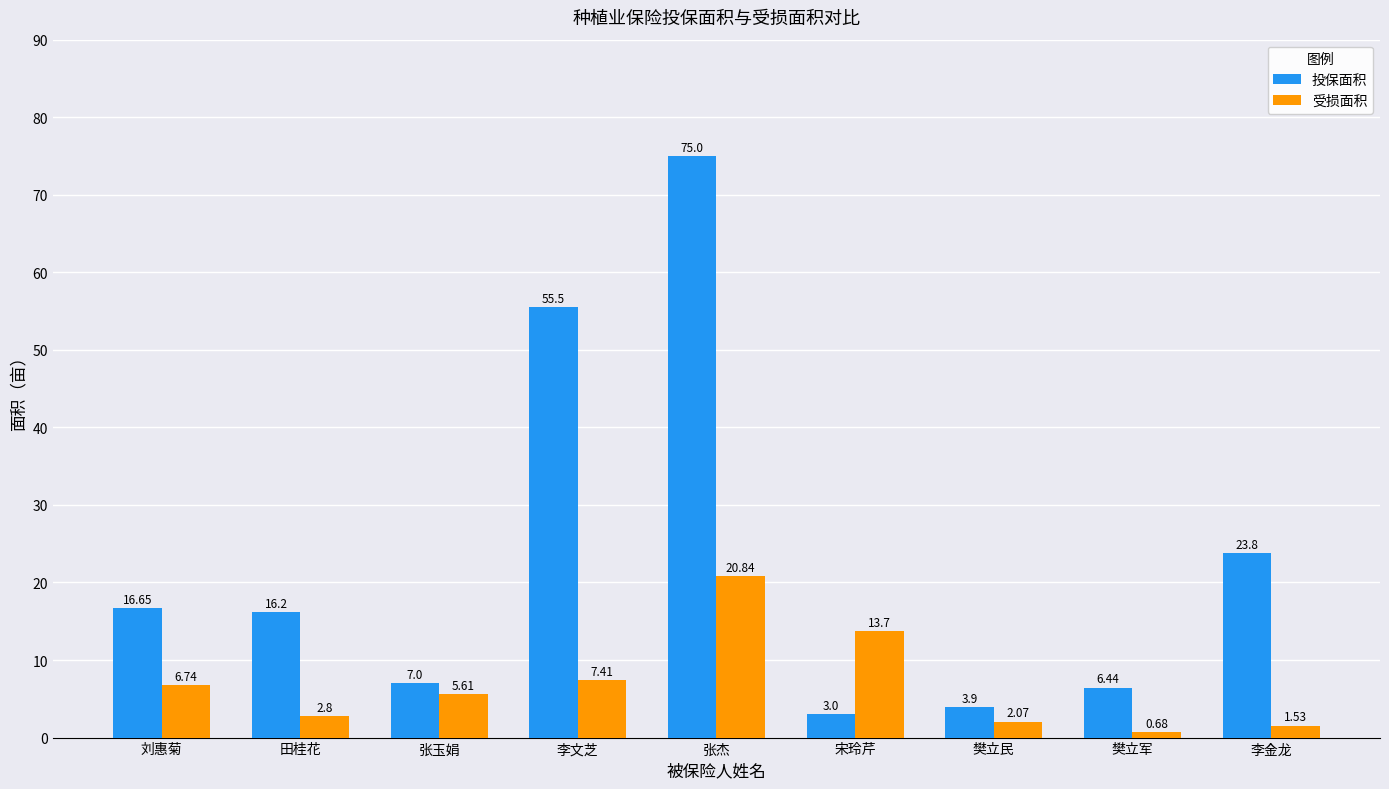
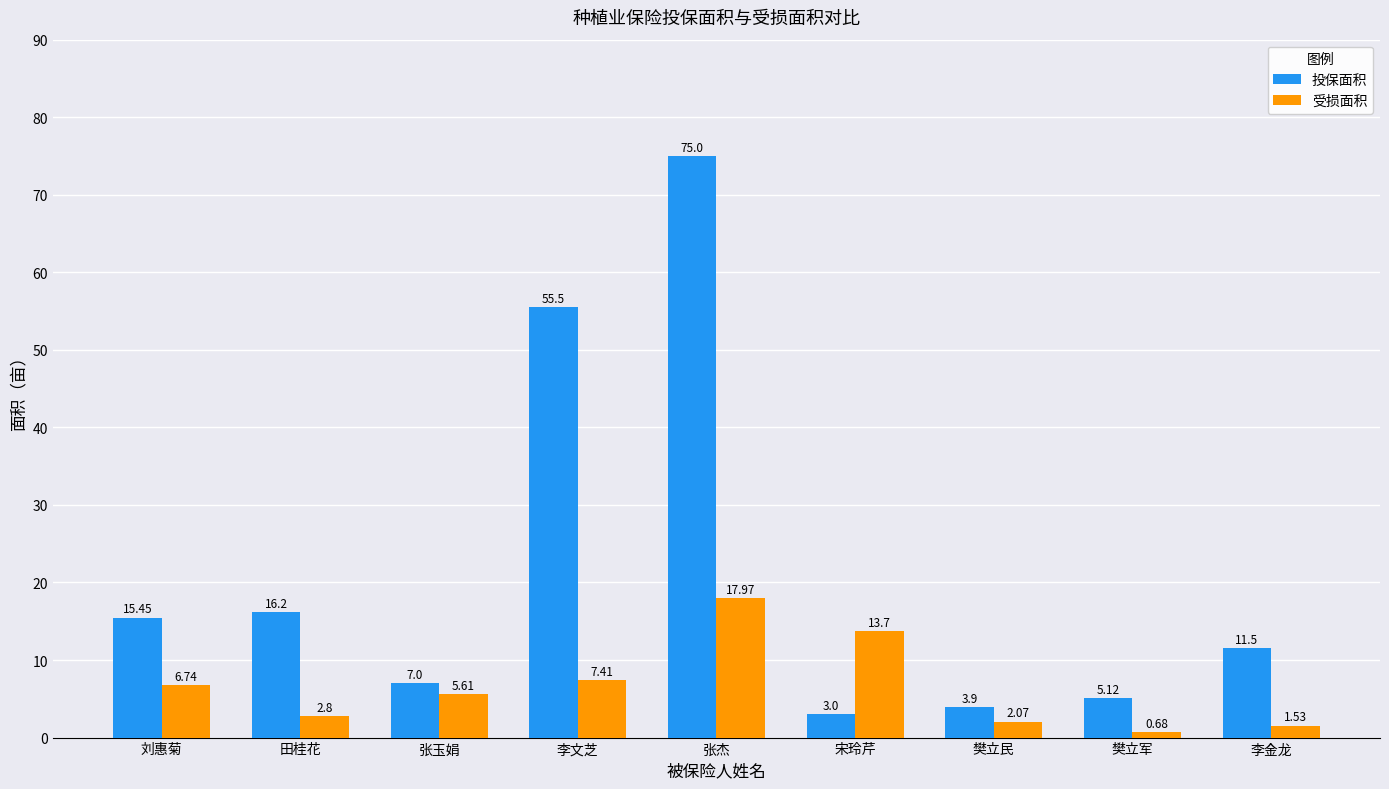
  {
    "投保面积": {
-     "刘惠菊": 16.65,
+     "刘惠菊": 15.45,
      "田桂花": 16.2,
      "张玉娟": 7.0,
      "李文芝": 55.5,
      "张杰": 75.0,
      "宋玲芹": 3.0,
      "樊立民": 3.9,
-     "樊立军": 6.44,
-     "李金龙": 23.8
+     "樊立军": 5.12,
+     "李金龙": 11.5
    },
    "受损面积": {
      "刘惠菊": 6.74,
      "田桂花": 2.8,
      "张玉娟": 5.61,
      "李文芝": 7.41,
-     "张杰": 20.84,
+     "张杰": 17.97,
      "宋玲芹": 13.7,
      "樊立民": 2.07,
      "樊立军": 0.68,
      "李金龙": 1.53
    }
  }
